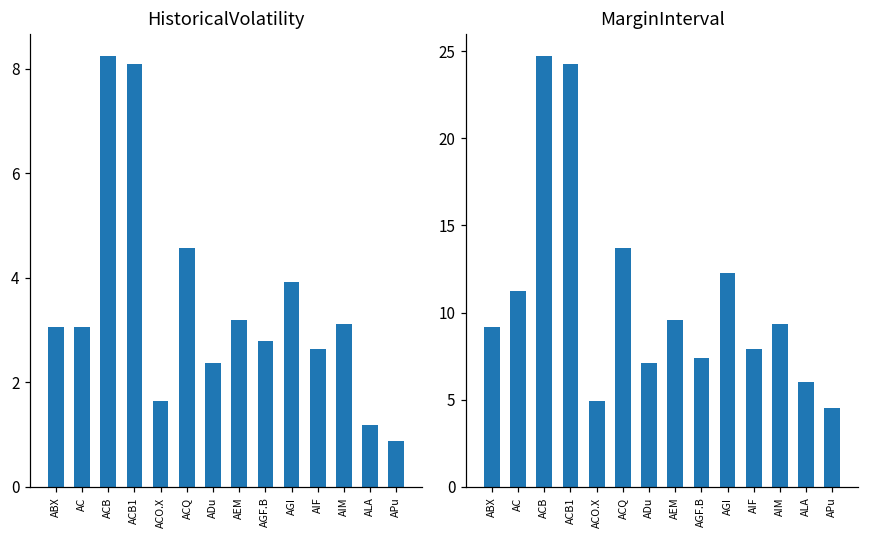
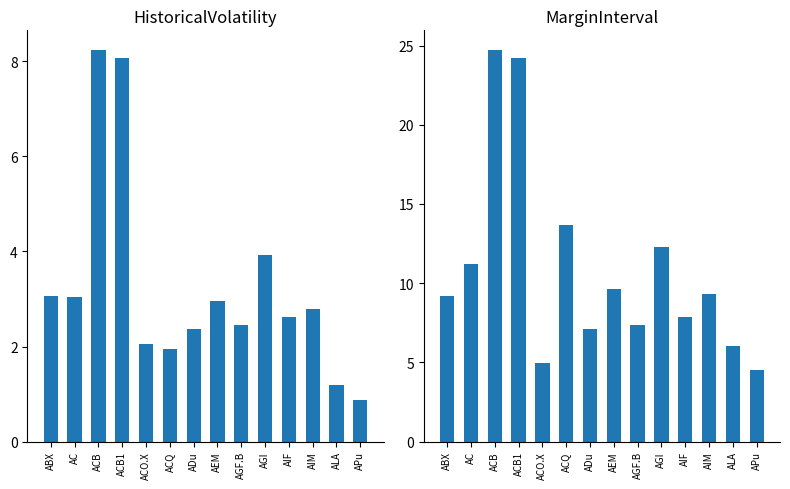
  {
    "HistoricalVolatility": {
      "ABX": 3.1,
      "AC": 3.0,
      "ACB": 8.2,
      "ACB1": 8.1,
-     "ACO.X": 1.6,
-     "ACQ": 4.6,
+     "ACO.X": 2.1,
+     "ACQ": 1.9,
      "ADu": 2.4,
-     "AEM": 3.2,
-     "AGF.B": 2.8,
+     "AEM": 3.0,
+     "AGF.B": 2.5,
      "AGI": 3.9,
      "AIF": 2.6,
-     "AIM": 3.1,
+     "AIM": 2.8,
      "ALA": 1.2,
      "APu": 0.9
    },
    "MarginInterval": {
      "ABX": 9.2,
      "AC": 11.2,
      "ACB": 24.7,
      "ACB1": 24.2,
      "ACO.X": 4.9,
      "ACQ": 13.7,
      "ADu": 7.1,
      "AEM": 9.6,
      "AGF.B": 7.4,
      "AGI": 12.3,
      "AIF": 7.9,
      "AIM": 9.3,
      "ALA": 6.0,
      "APu": 4.5
    }
  }
